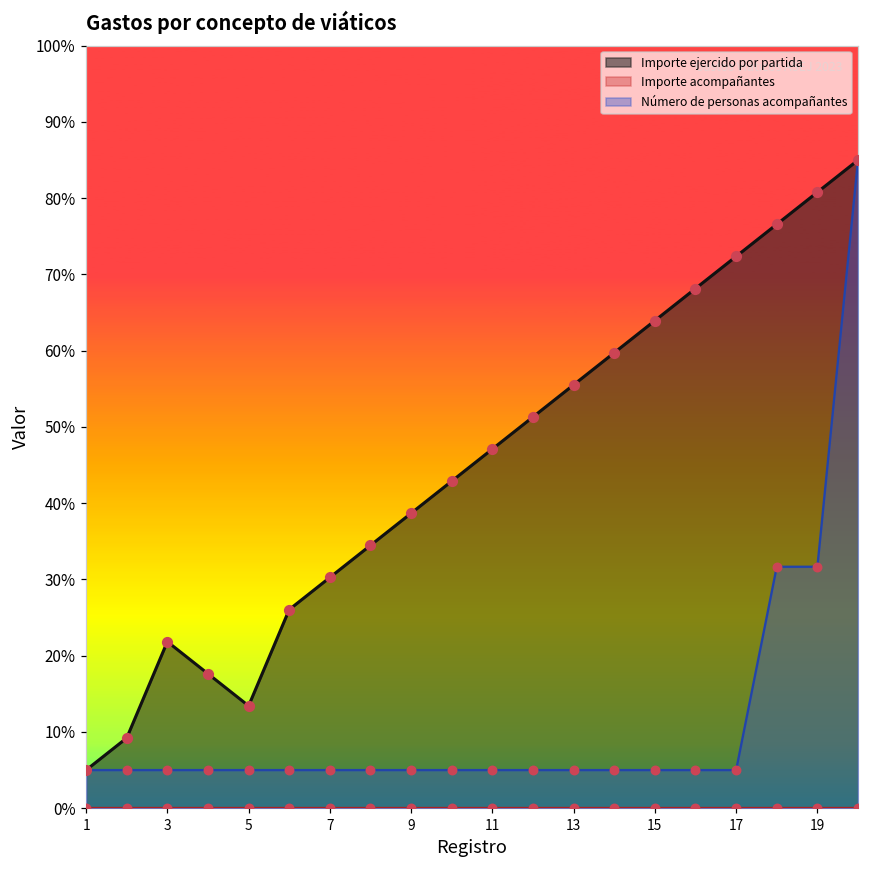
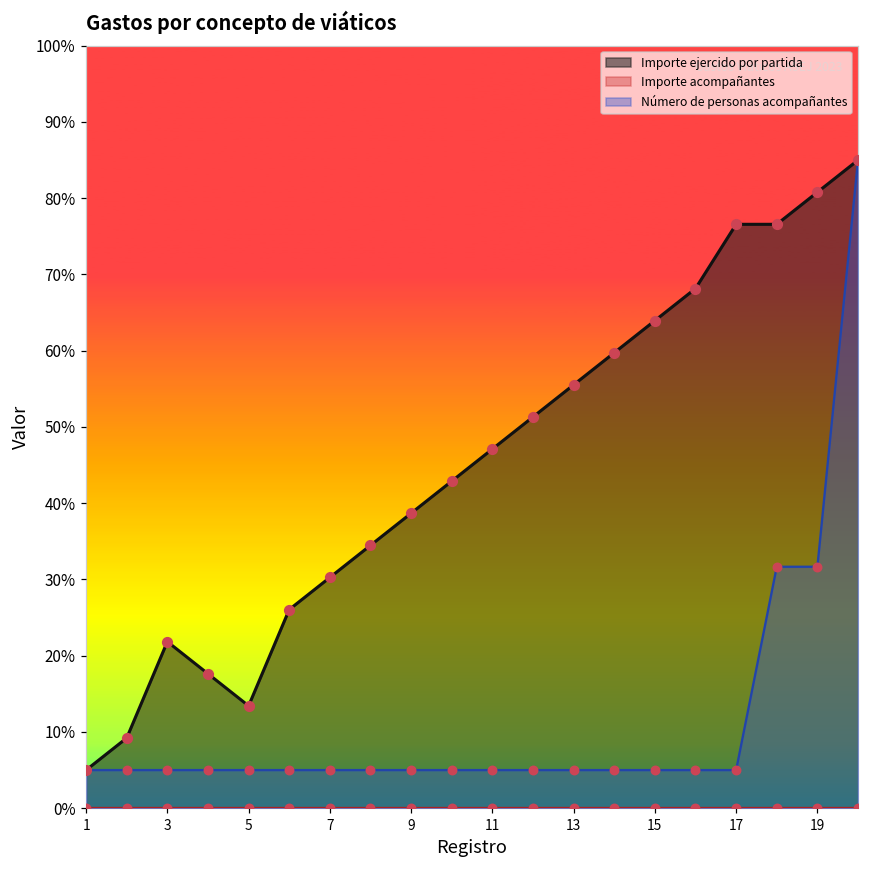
  {
    "Importe ejercido por partida": {
      "3": "22%",
      "5": "13%",
      "7": "30%",
      "9": "39%",
      "11": "47%",
      "13": "56%",
      "15": "64%",
-     "17": "72%",
+     "17": "77%",
      "19": "81%"
    },
    "Importe acompañantes": {
      "1": "0%",
      "3": "0%",
      "5": "0%",
      "7": "0%",
      "9": "0%",
      "11": "0%",
      "13": "0%",
      "15": "0%",
      "17": "0%",
      "19": "0%"
    },
    "Número de personas acompañantes": {
      "3": "5%",
      "5": "5%",
      "7": "5%",
      "9": "5%",
      "11": "5%",
      "13": "5%",
      "15": "5%",
      "17": "5%",
      "19": "32%"
    }
  }
